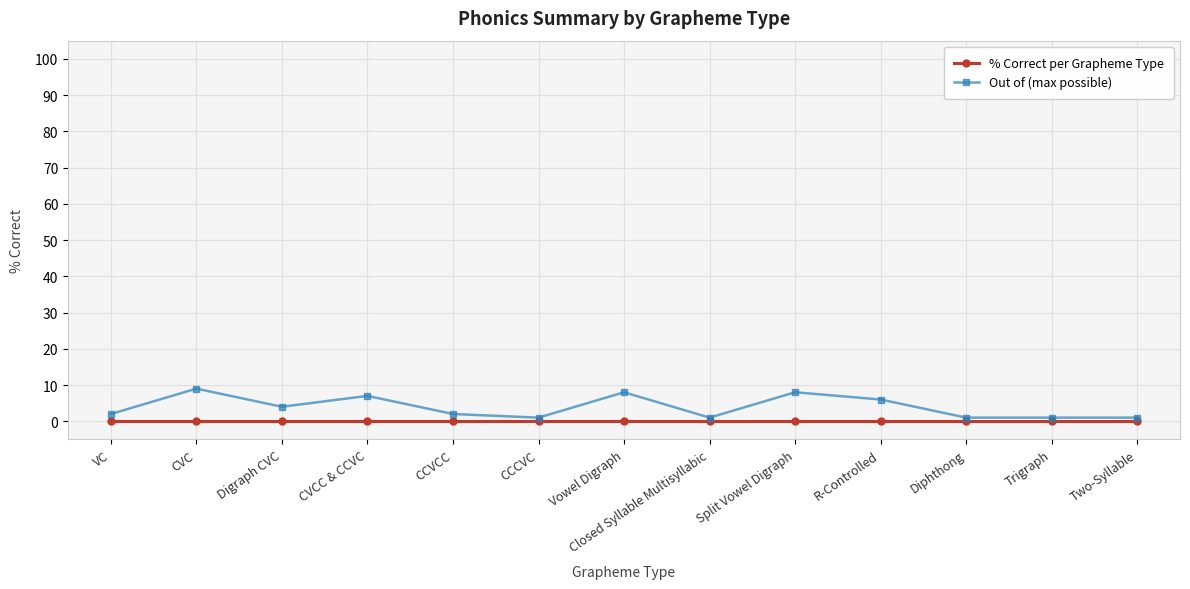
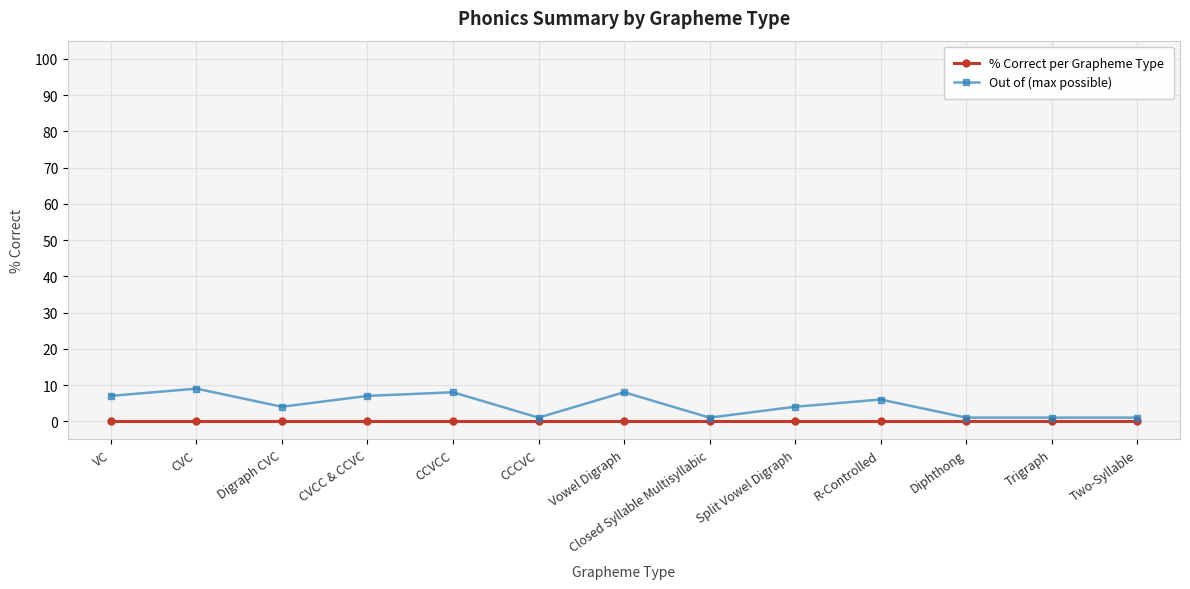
  {
    "% Correct per Grapheme Type": {
      "VC": 0,
      "CVC": 0,
      "Digraph CVC": 0,
      "CVCC & CCVC": 0,
      "CCVCC": 0,
      "CCCVC": 0,
      "Vowel Digraph": 0,
      "Closed Syllable Multisyllabic": 0,
      "Split Vowel Digraph": 0,
      "R-Controlled": 0,
      "Diphthong": 0,
      "Trigraph": 0,
      "Two-Syllable": 0
    },
    "Out of (max possible)": {
-     "VC": 2,
+     "VC": 7,
      "CVC": 9,
      "Digraph CVC": 4,
      "CVCC & CCVC": 7,
-     "CCVCC": 2,
+     "CCVCC": 8,
      "CCCVC": 1,
      "Vowel Digraph": 8,
      "Closed Syllable Multisyllabic": 1,
-     "Split Vowel Digraph": 8,
+     "Split Vowel Digraph": 4,
      "R-Controlled": 6,
      "Diphthong": 1,
      "Trigraph": 1,
      "Two-Syllable": 1
    }
  }
